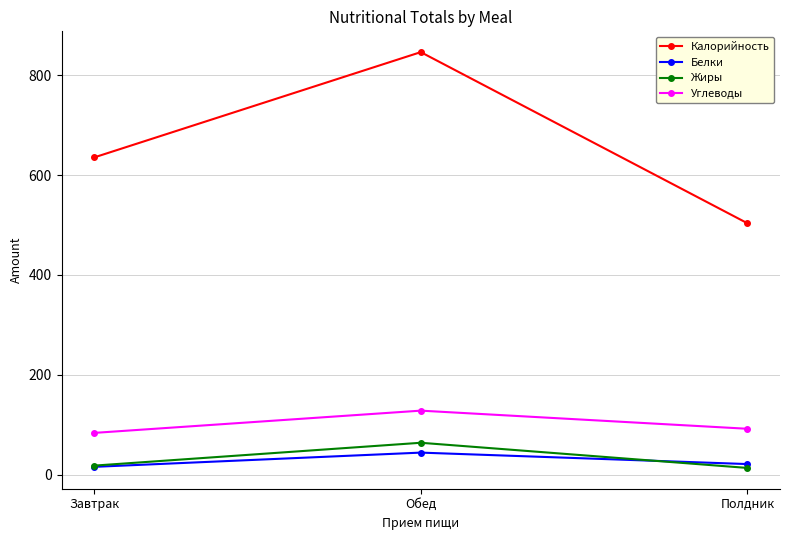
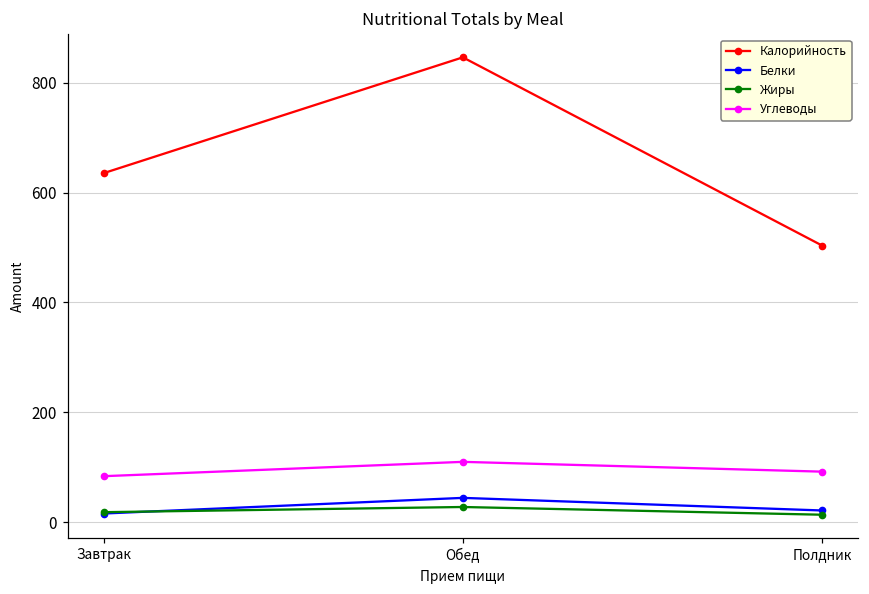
  {
    "Калорийность": {
      "Завтрак": 640,
      "Обед": 850,
      "Полдник": 500
    },
    "Белки": {
      "Обед": 40,
      "Полдник": 20
    },
    "Жиры": {
-     "Обед": 60,
+     "Обед": 30,
      "Полдник": 10
    },
    "Углеводы": {
      "Завтрак": 80,
-     "Обед": 130,
+     "Обед": 110,
      "Полдник": 90
    }
  }
